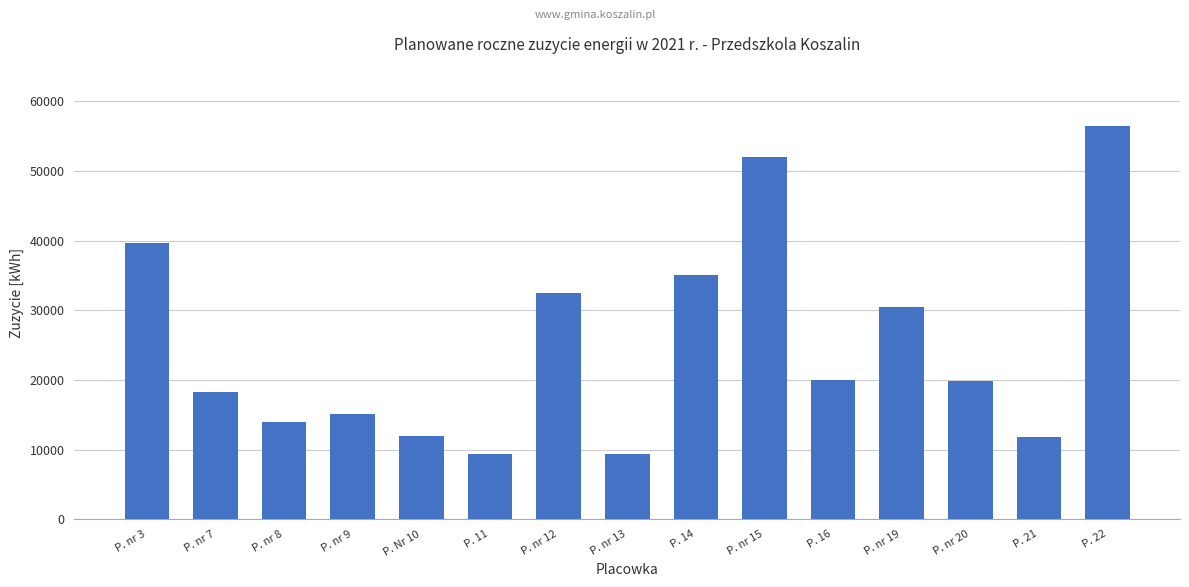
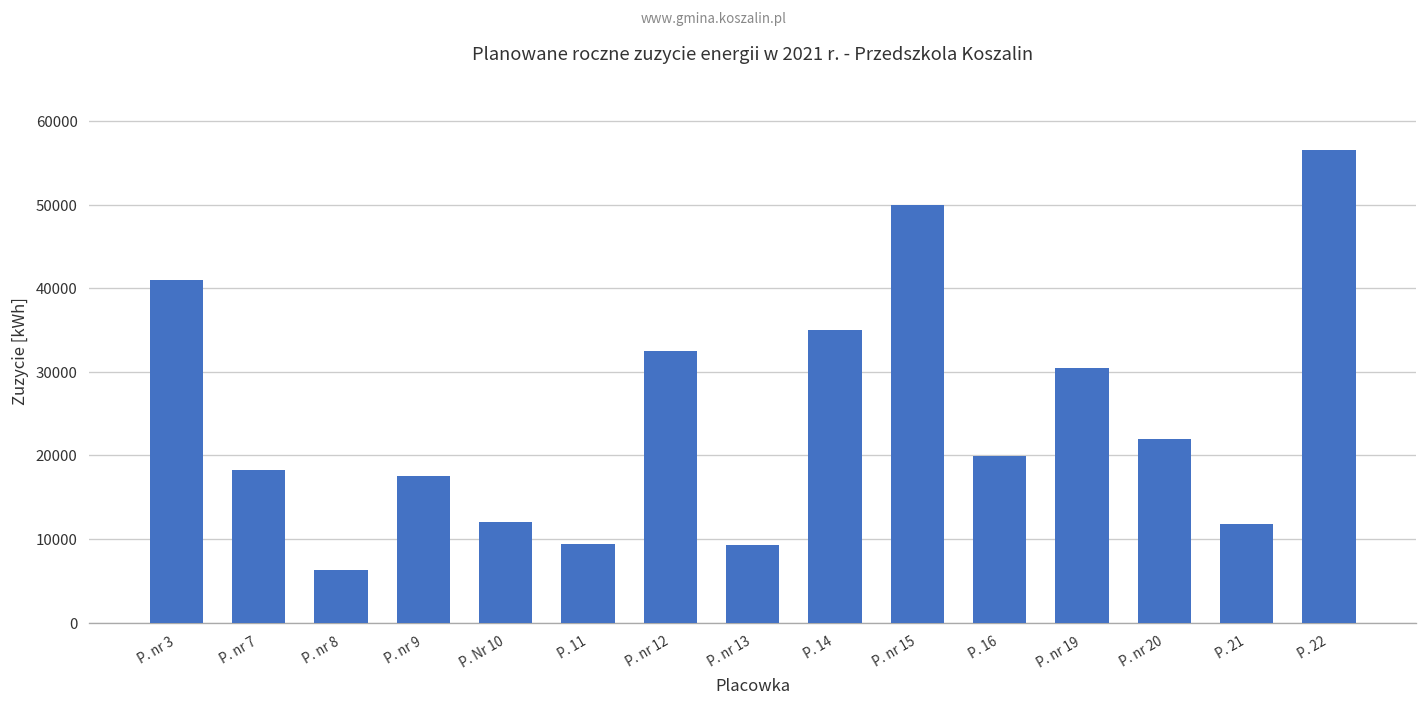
  {
-   "P. nr 3": 40000,
+   "P. nr 3": 41000,
    "P. nr 7": 18000,
-   "P. nr 8": 14000,
-   "P. nr 9": 15000,
+   "P. nr 8": 6000,
+   "P. nr 9": 18000,
    "P. Nr 10": 12000,
    "P. 11": 9000,
    "P. nr 12": 33000,
    "P. nr 13": 9000,
    "P. 14": 35000,
-   "P. nr 15": 52000,
+   "P. nr 15": 50000,
    "P. 16": 20000,
    "P. nr 19": 30000,
-   "P. nr 20": 20000,
+   "P. nr 20": 22000,
    "P. 21": 12000,
    "P. 22": 56000
  }
